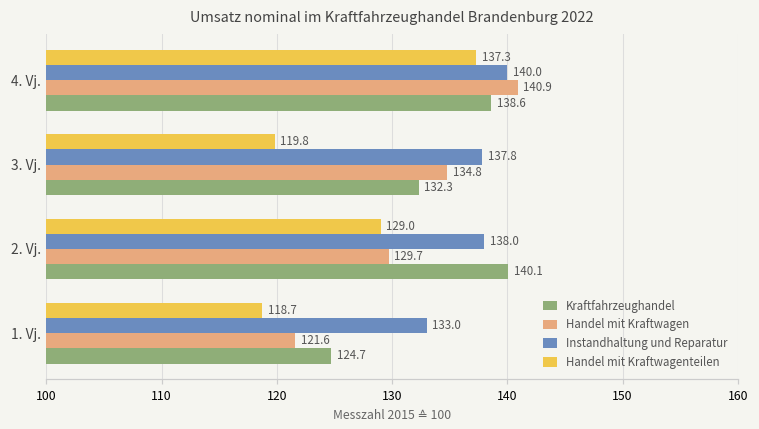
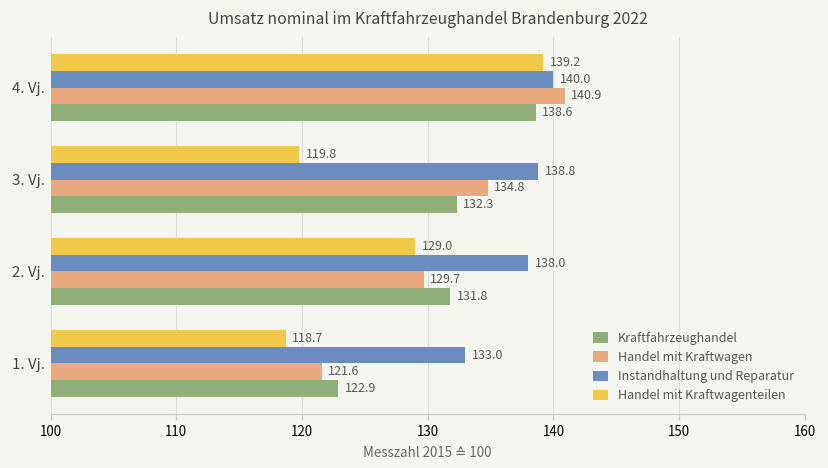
  {
    "Kraftfahrzeughandel": {
      "4. Vj.": 138.6,
      "3. Vj.": 132.3,
-     "2. Vj.": 140.1,
-     "1. Vj.": 124.7
+     "2. Vj.": 131.8,
+     "1. Vj.": 122.9
    },
    "Handel mit Kraftwagen": {
      "4. Vj.": 140.9,
      "3. Vj.": 134.8,
      "2. Vj.": 129.7,
      "1. Vj.": 121.6
    },
    "Instandhaltung und Reparatur": {
      "4. Vj.": 140.0,
-     "3. Vj.": 137.8,
+     "3. Vj.": 138.8,
      "2. Vj.": 138.0,
      "1. Vj.": 133.0
    },
    "Handel mit Kraftwagenteilen": {
-     "4. Vj.": 137.3,
+     "4. Vj.": 139.2,
      "3. Vj.": 119.8,
      "2. Vj.": 129.0,
      "1. Vj.": 118.7
    }
  }
